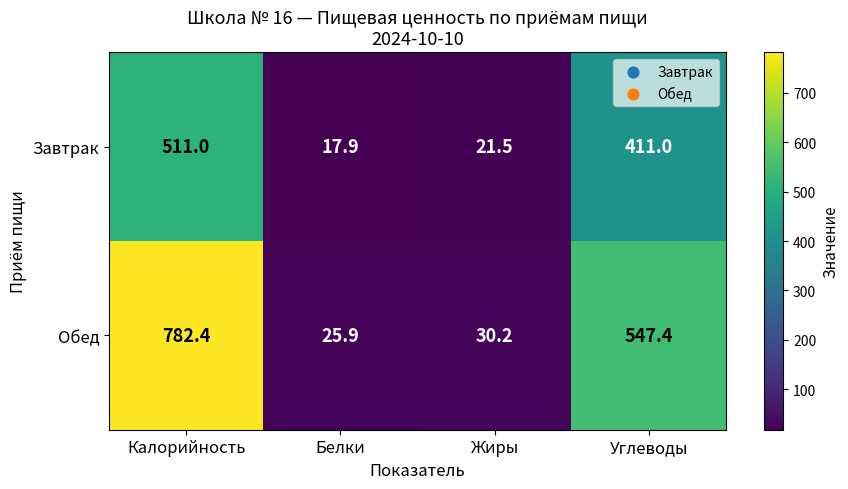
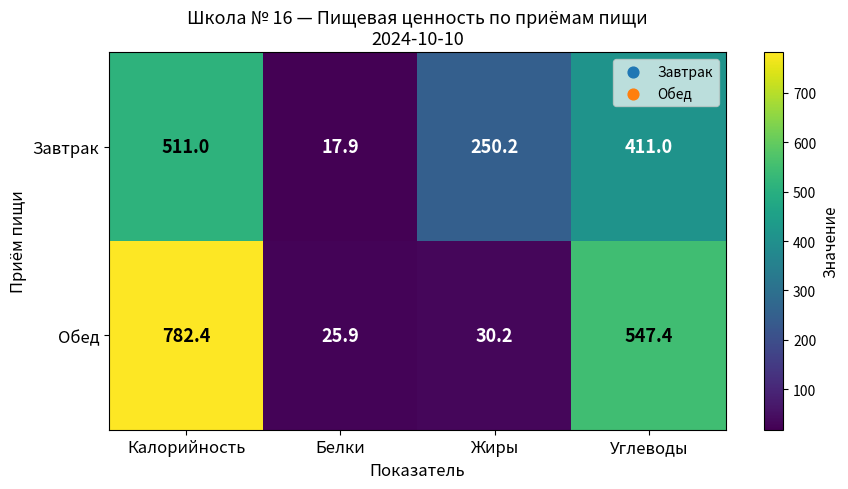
  {
    "Завтрак": {
      "Калорийность": 511.0,
      "Белки": 17.9,
-     "Жиры": 21.5,
+     "Жиры": 250.2,
      "Углеводы": 411.0
    },
    "Обед": {
      "Калорийность": 782.4,
      "Белки": 25.9,
      "Жиры": 30.2,
      "Углеводы": 547.4
    }
  }
